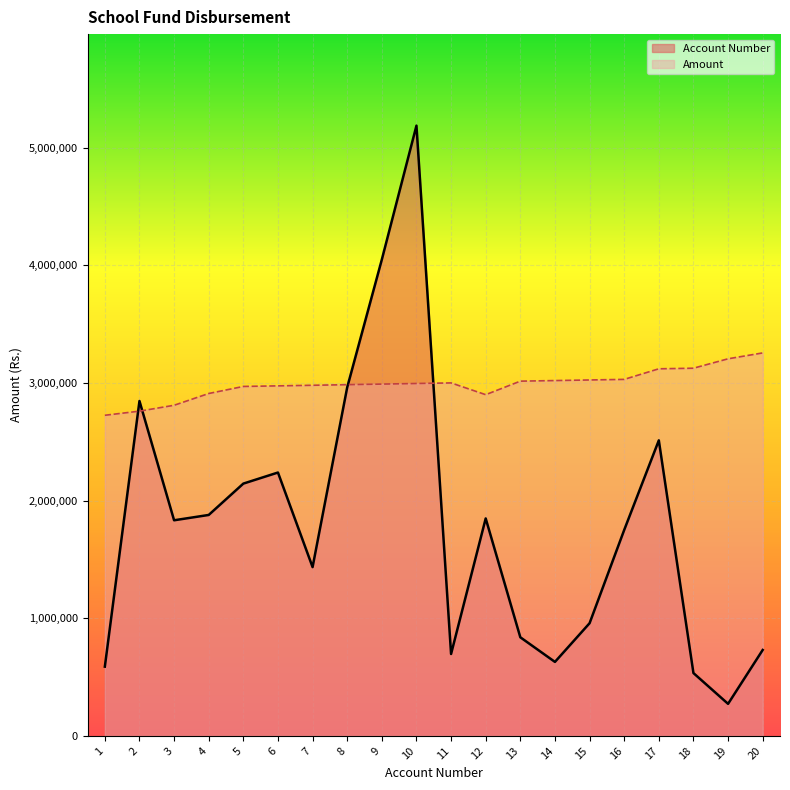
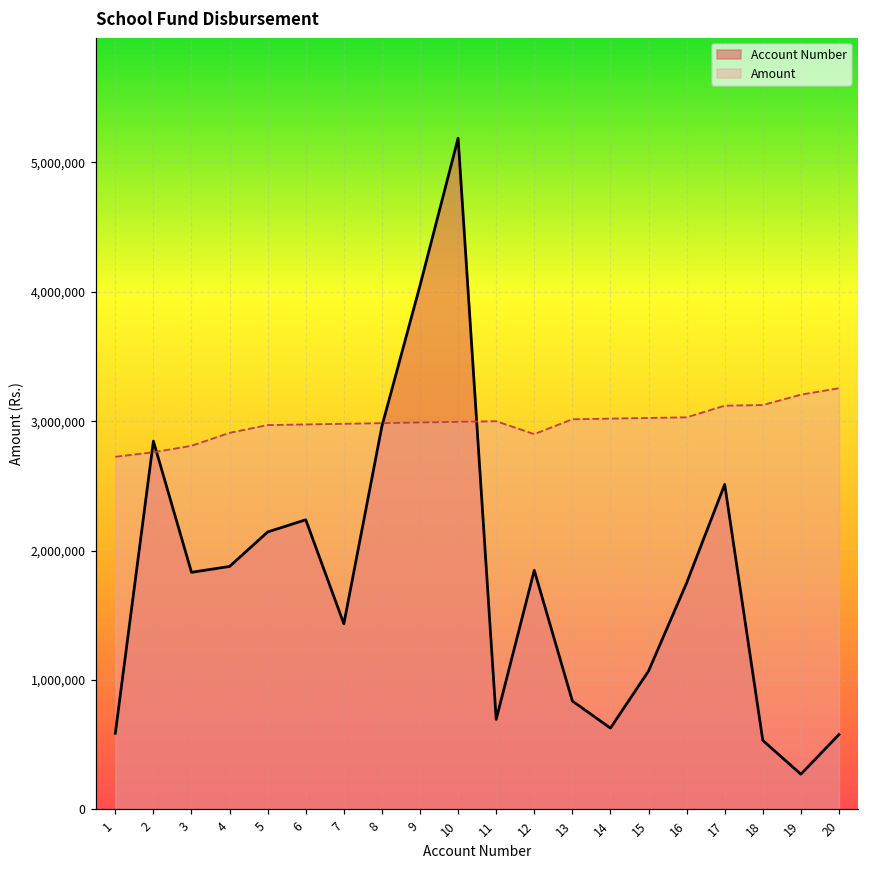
  {
    "Account Number": {
      "1": "590,000",
      "2": "2,850,000",
      "3": "1,830,000",
      "4": "1,880,000",
      "5": "2,140,000",
      "6": "2,240,000",
      "7": "1,430,000",
      "8": "2,960,000",
      "9": "4,050,000",
      "10": "5,190,000",
      "11": "700,000",
      "12": "1,850,000",
      "13": "840,000",
      "14": "630,000",
-     "15": "960,000",
+     "15": "1,070,000",
      "16": "1,750,000",
      "17": "2,510,000",
      "18": "530,000",
      "19": "270,000",
-     "20": "730,000"
+     "20": "580,000"
    },
    "Amount": {
      "1": "2,730,000",
      "2": "2,760,000",
      "3": "2,810,000",
      "4": "2,910,000",
      "5": "2,970,000",
      "6": "2,980,000",
      "7": "2,980,000",
      "8": "2,990,000",
      "9": "2,990,000",
      "10": "3,000,000",
      "11": "3,000,000",
      "12": "2,900,000",
      "13": "3,020,000",
      "14": "3,020,000",
      "15": "3,030,000",
      "16": "3,030,000",
      "17": "3,120,000",
      "18": "3,130,000",
      "19": "3,210,000",
      "20": "3,260,000"
    }
  }
